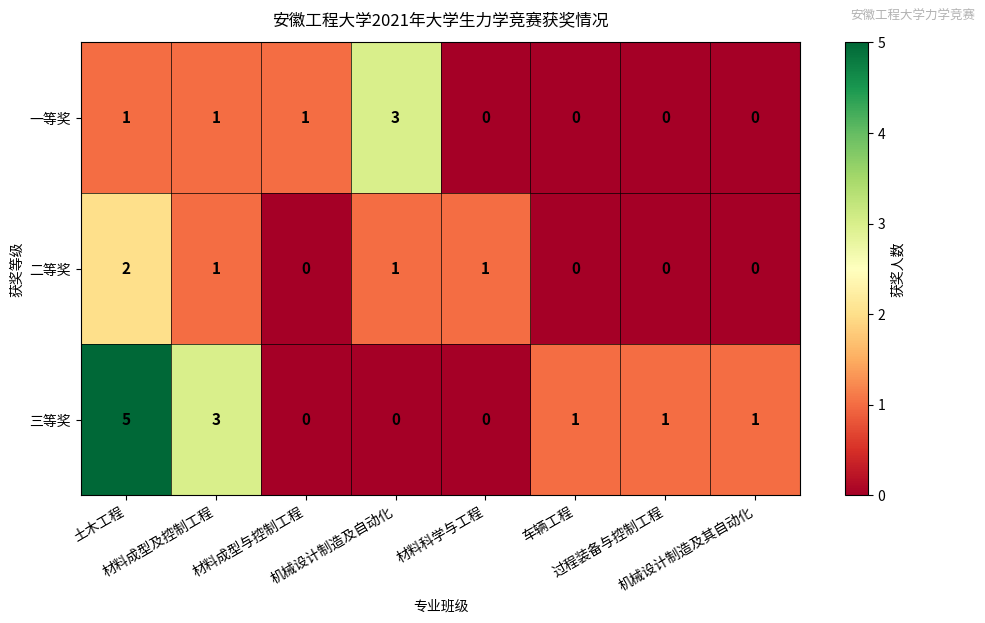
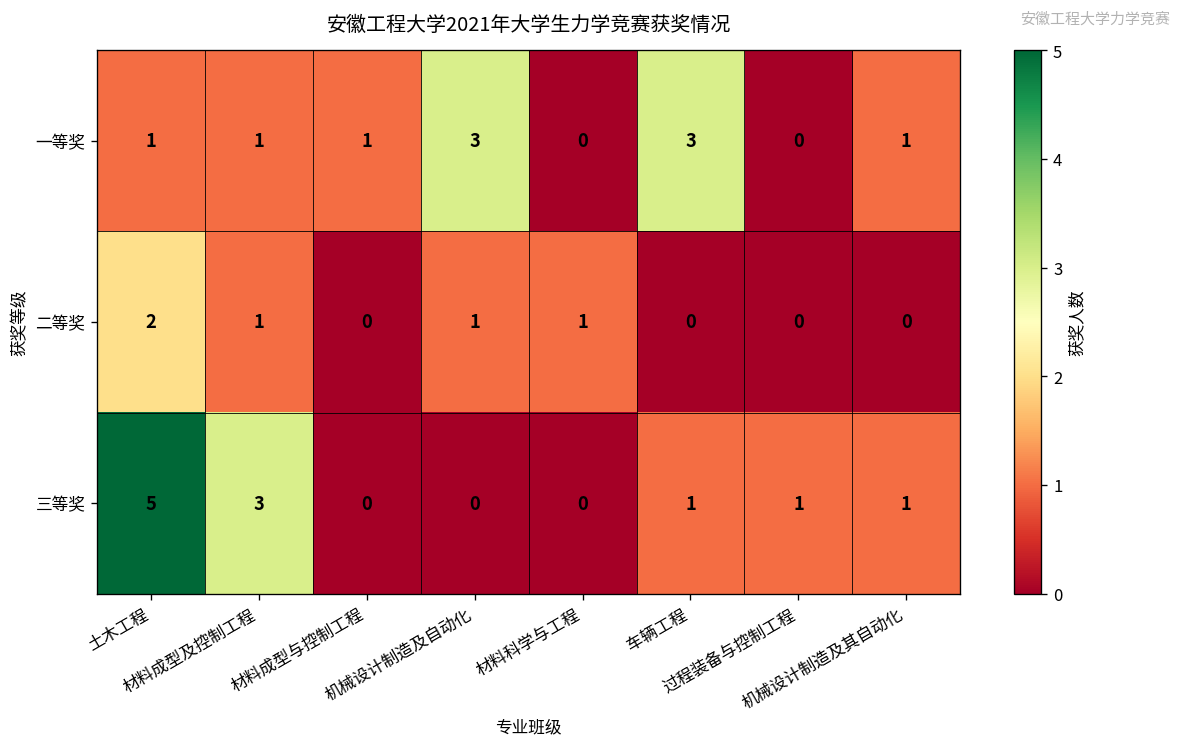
  {
    "一等奖": {
      "土木工程": 1,
      "材料成型及控制工程": 1,
      "材料成型与控制工程": 1,
      "机械设计制造及自动化": 3,
      "材料科学与工程": 0,
-     "车辆工程": 0,
+     "车辆工程": 3,
      "过程装备与控制工程": 0,
-     "机械设计制造及其自动化": 0
+     "机械设计制造及其自动化": 1
    },
    "二等奖": {
      "土木工程": 2,
      "材料成型及控制工程": 1,
      "材料成型与控制工程": 0,
      "机械设计制造及自动化": 1,
      "材料科学与工程": 1,
      "车辆工程": 0,
      "过程装备与控制工程": 0,
      "机械设计制造及其自动化": 0
    },
    "三等奖": {
      "土木工程": 5,
      "材料成型及控制工程": 3,
      "材料成型与控制工程": 0,
      "机械设计制造及自动化": 0,
      "材料科学与工程": 0,
      "车辆工程": 1,
      "过程装备与控制工程": 1,
      "机械设计制造及其自动化": 1
    }
  }
